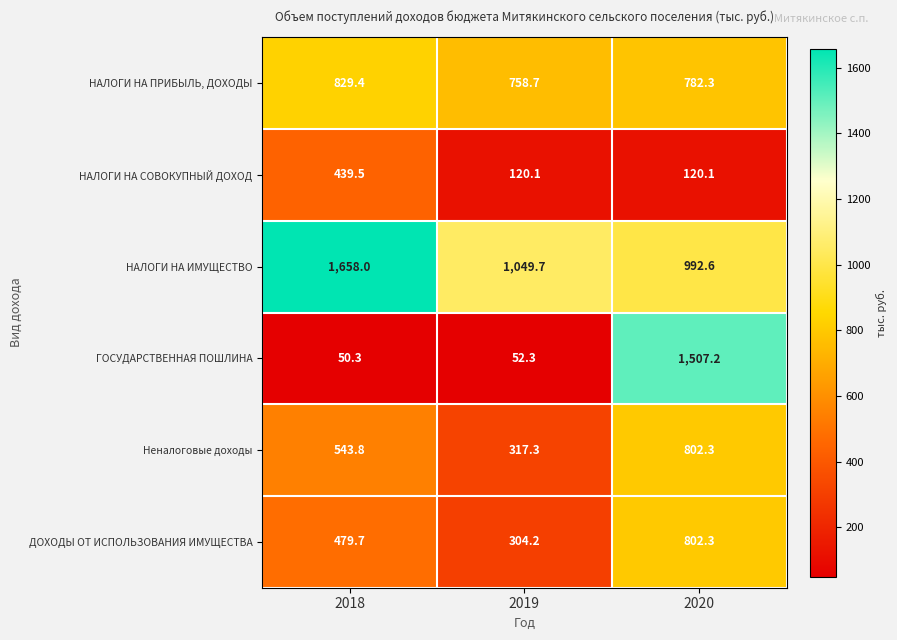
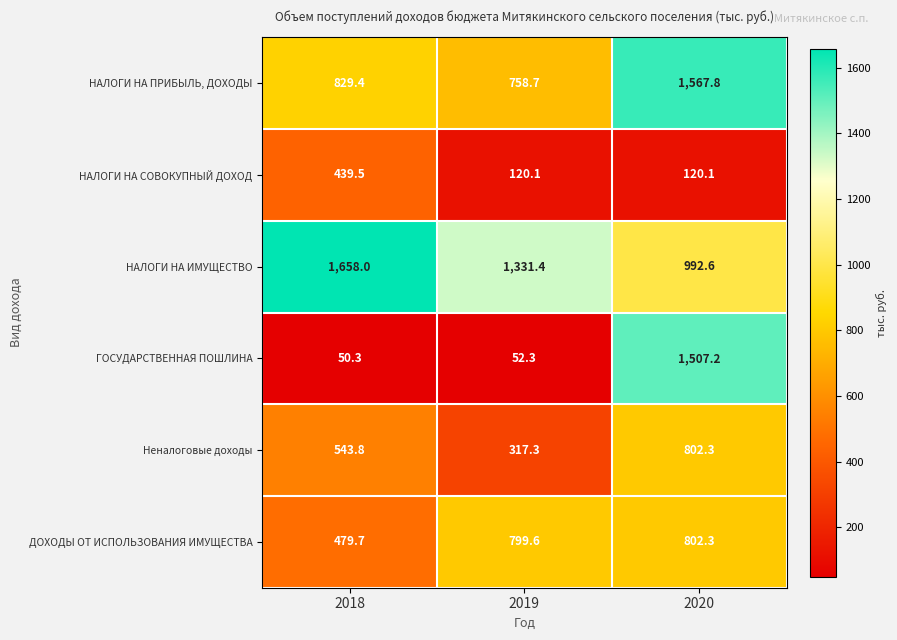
  {
    "НАЛОГИ НА ПРИБЫЛЬ, ДОХОДЫ": {
      "2018": "829.4",
      "2019": "758.7",
-     "2020": "782.3"
+     "2020": "1,567.8"
    },
    "НАЛОГИ НА СОВОКУПНЫЙ ДОХОД": {
      "2018": "439.5",
      "2019": "120.1",
      "2020": "120.1"
    },
    "НАЛОГИ НА ИМУЩЕСТВО": {
      "2018": "1,658.0",
-     "2019": "1,049.7",
+     "2019": "1,331.4",
      "2020": "992.6"
    },
    "ГОСУДАРСТВЕННАЯ ПОШЛИНА": {
      "2018": "50.3",
      "2019": "52.3",
      "2020": "1,507.2"
    },
    "Неналоговые доходы": {
      "2018": "543.8",
      "2019": "317.3",
      "2020": "802.3"
    },
    "ДОХОДЫ ОТ ИСПОЛЬЗОВАНИЯ ИМУЩЕСТВА": {
      "2018": "479.7",
-     "2019": "304.2",
+     "2019": "799.6",
      "2020": "802.3"
    }
  }
